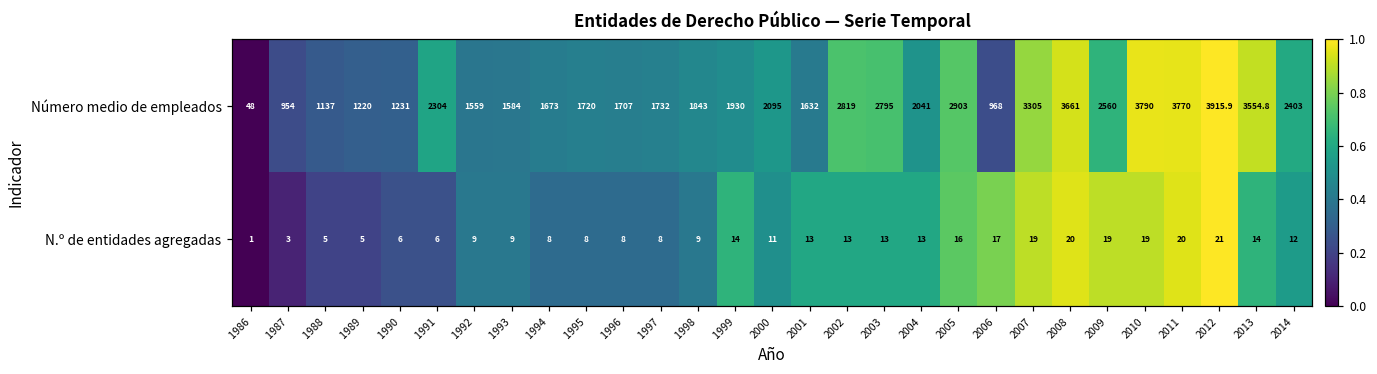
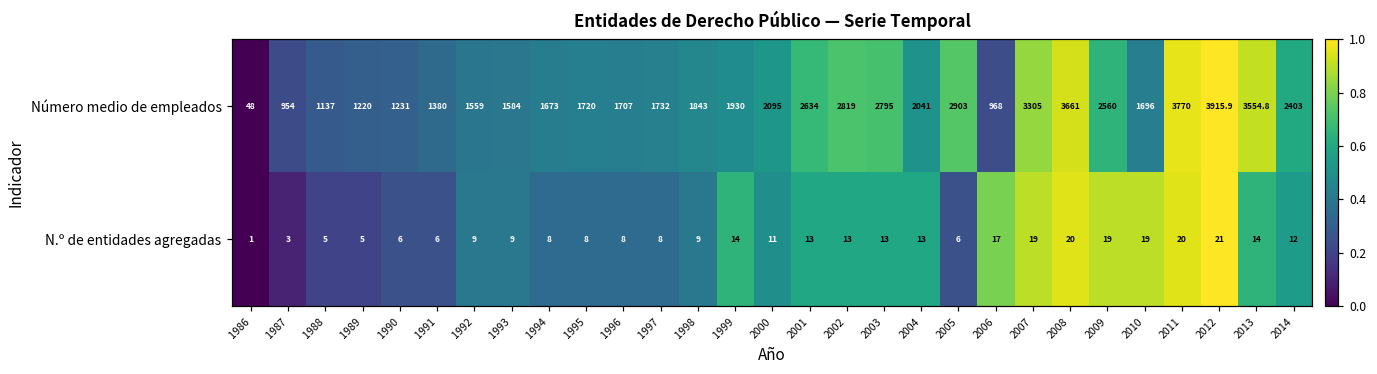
  {
    "Número medio de empleados": {
      "1986": 48,
      "1987": 954,
      "1988": 1137,
      "1989": 1220,
      "1990": 1231,
-     "1991": 2304,
+     "1991": 1380,
      "1992": 1559,
      "1993": 1584,
      "1994": 1673,
      "1995": 1720,
      "1996": 1707,
      "1997": 1732,
      "1998": 1843,
      "1999": 1930,
      "2000": 2095,
-     "2001": 1632,
+     "2001": 2634,
      "2002": 2819,
      "2003": 2795,
      "2004": 2041,
      "2005": 2903,
      "2006": 968,
      "2007": 3305,
      "2008": 3661,
      "2009": 2560,
-     "2010": 3790,
+     "2010": 1696,
      "2011": 3770,
      "2012": 3915.9,
      "2013": 3554.8,
      "2014": 2403
    },
    "N.º de entidades agregadas": {
      "1986": 1,
      "1987": 3,
      "1988": 5,
      "1989": 5,
      "1990": 6,
      "1991": 6,
      "1992": 9,
      "1993": 9,
      "1994": 8,
      "1995": 8,
      "1996": 8,
      "1997": 8,
      "1998": 9,
      "1999": 14,
      "2000": 11,
      "2001": 13,
      "2002": 13,
      "2003": 13,
      "2004": 13,
-     "2005": 16,
+     "2005": 6,
      "2006": 17,
      "2007": 19,
      "2008": 20,
      "2009": 19,
      "2010": 19,
      "2011": 20,
      "2012": 21,
      "2013": 14,
      "2014": 12
    }
  }
